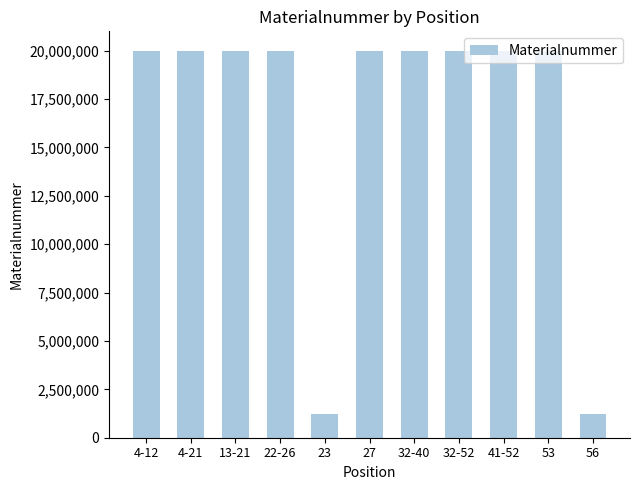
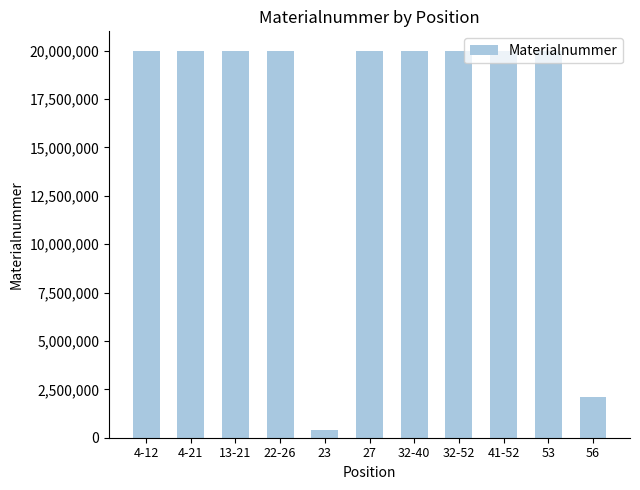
  {
    "4-12": "20,000,000",
    "4-21": "20,000,000",
    "13-21": "20,000,000",
    "22-26": "20,000,000",
-   "23": "1,200,000",
+   "23": "400,000",
    "27": "20,000,000",
    "32-40": "20,000,000",
    "32-52": "20,000,000",
-   "56": "1,200,000"
+   "56": "2,100,000"
  }
